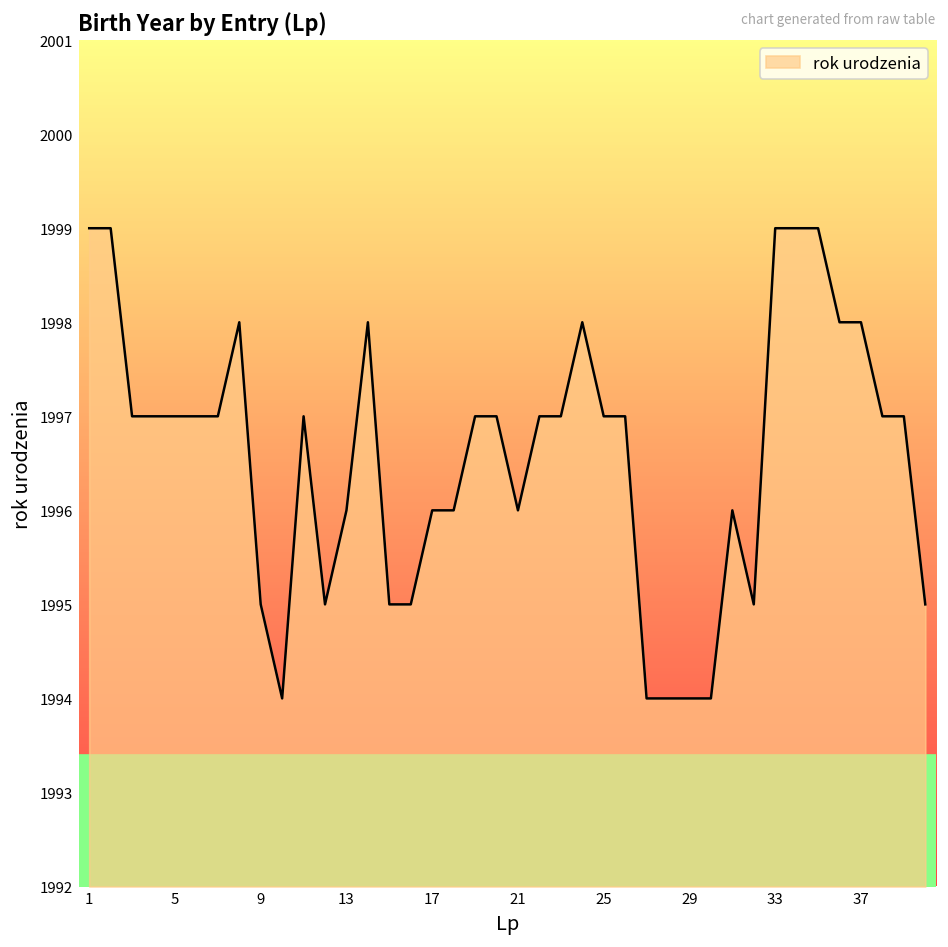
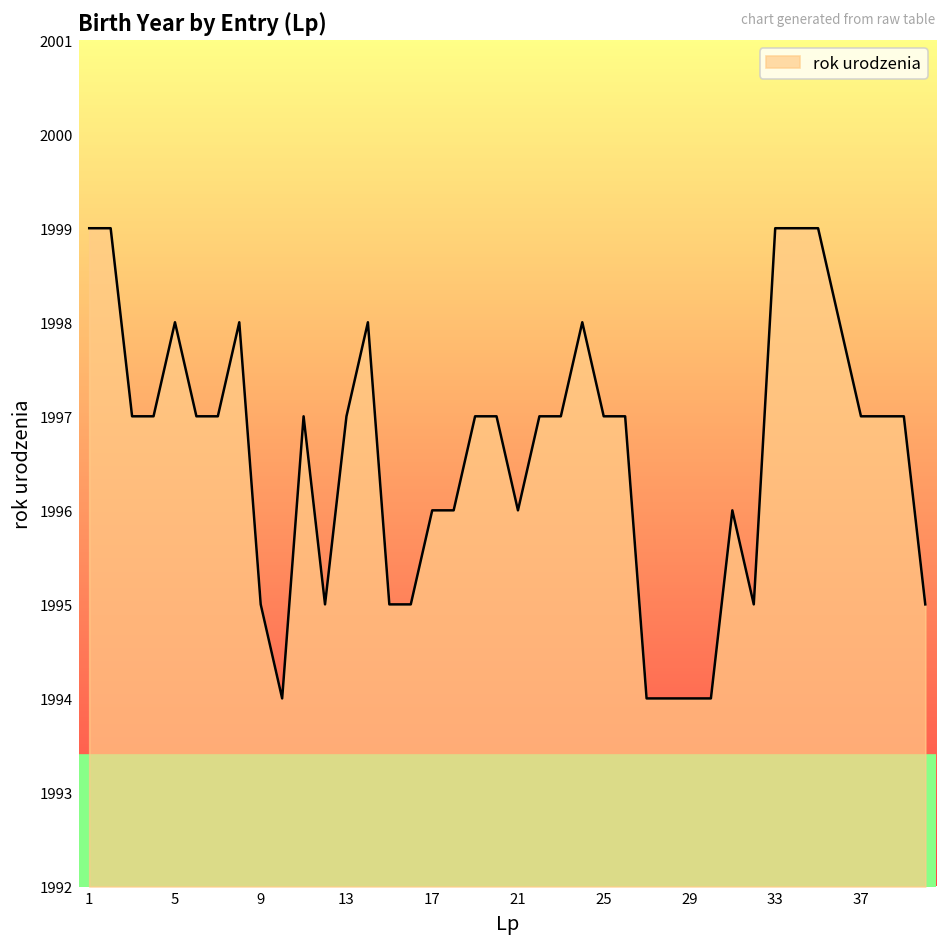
  {
    "1": 1999,
-   "5": 1997,
+   "5": 1998,
    "9": 1995,
-   "13": 1996,
+   "13": 1997,
    "17": 1996,
    "21": 1996,
    "25": 1997,
    "29": 1994,
    "33": 1999,
-   "37": 1998
+   "37": 1997
  }
